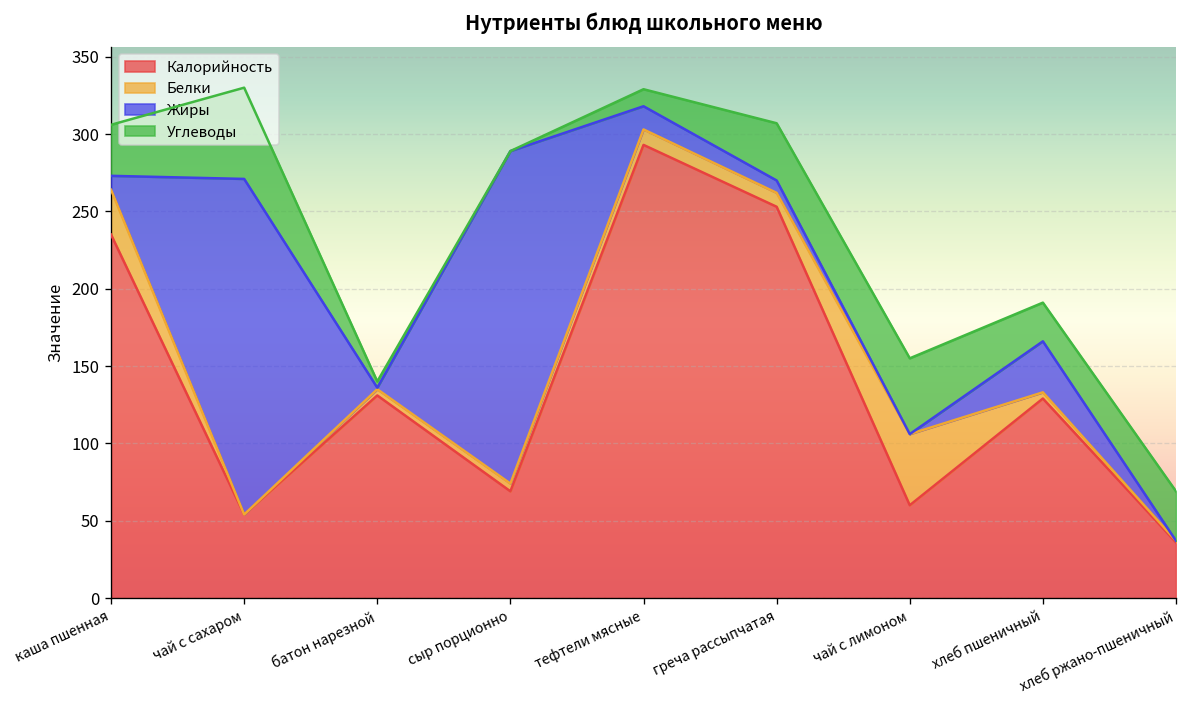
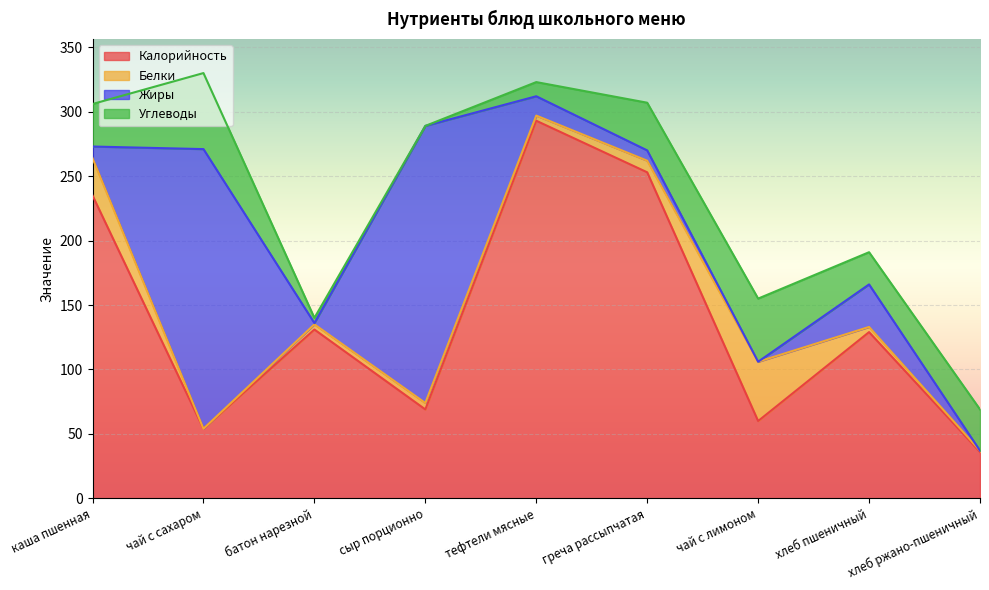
  {
    "Калорийность": {
      "каша пшенная": 235,
      "батон нарезной": 131,
      "сыр порционно": 69,
      "тефтели мясные": 293,
      "греча рассыпчатая": 253,
      "чай с лимоном": 60,
      "хлеб пшеничный": 129
    },
    "Белки": {
      "каша пшенная": 29,
      "сыр порционно": 5,
-     "тефтели мясные": 10,
+     "тефтели мясные": 4,
      "греча рассыпчатая": 9,
      "хлеб пшеничный": 4
    },
    "Жиры": {
      "каша пшенная": 9,
      "чай с сахаром": 217,
      "тефтели мясные": 15,
      "греча рассыпчатая": 8,
      "хлеб пшеничный": 33
    },
    "Углеводы": {
      "каша пшенная": 33,
      "батон нарезной": 4,
      "тефтели мясные": 11,
      "греча рассыпчатая": 37,
      "чай с лимоном": 49,
      "хлеб пшеничный": 25,
      "хлеб ржано-пшеничный": 32
    }
  }
